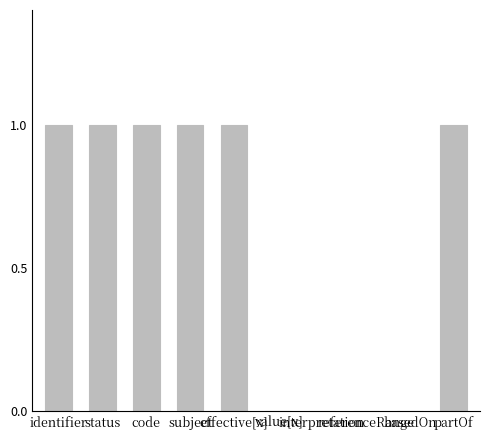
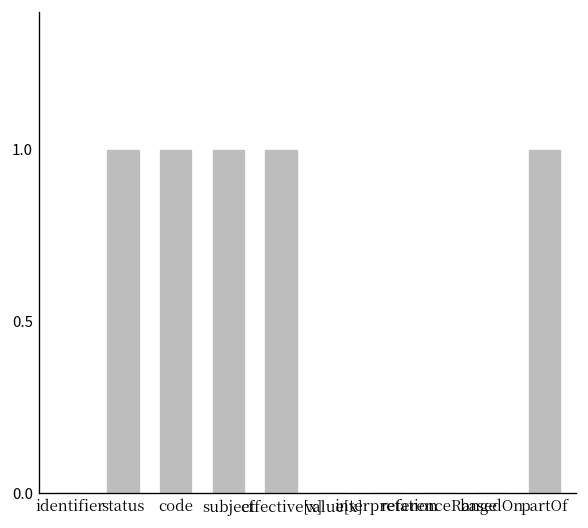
  {
-   "identifier": 1,
+   "identifier": 0,
    "status": 1,
    "code": 1,
    "partOf": 1
  }
